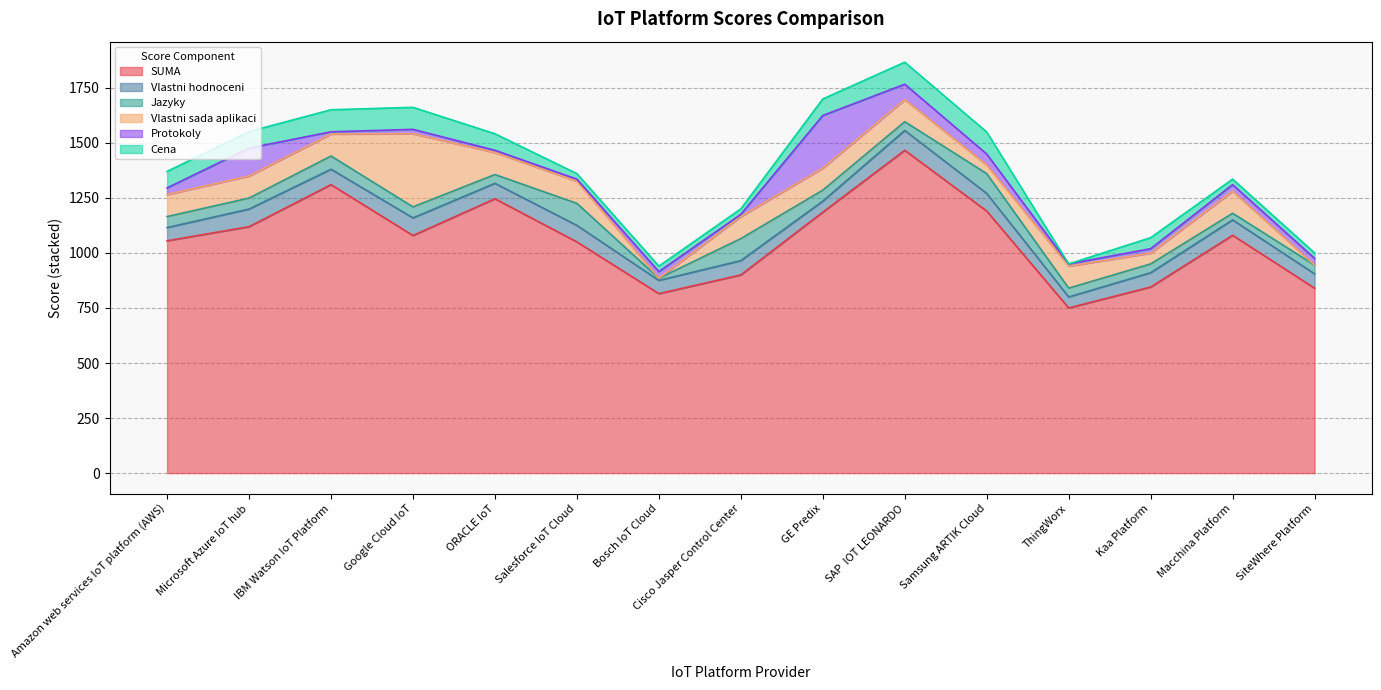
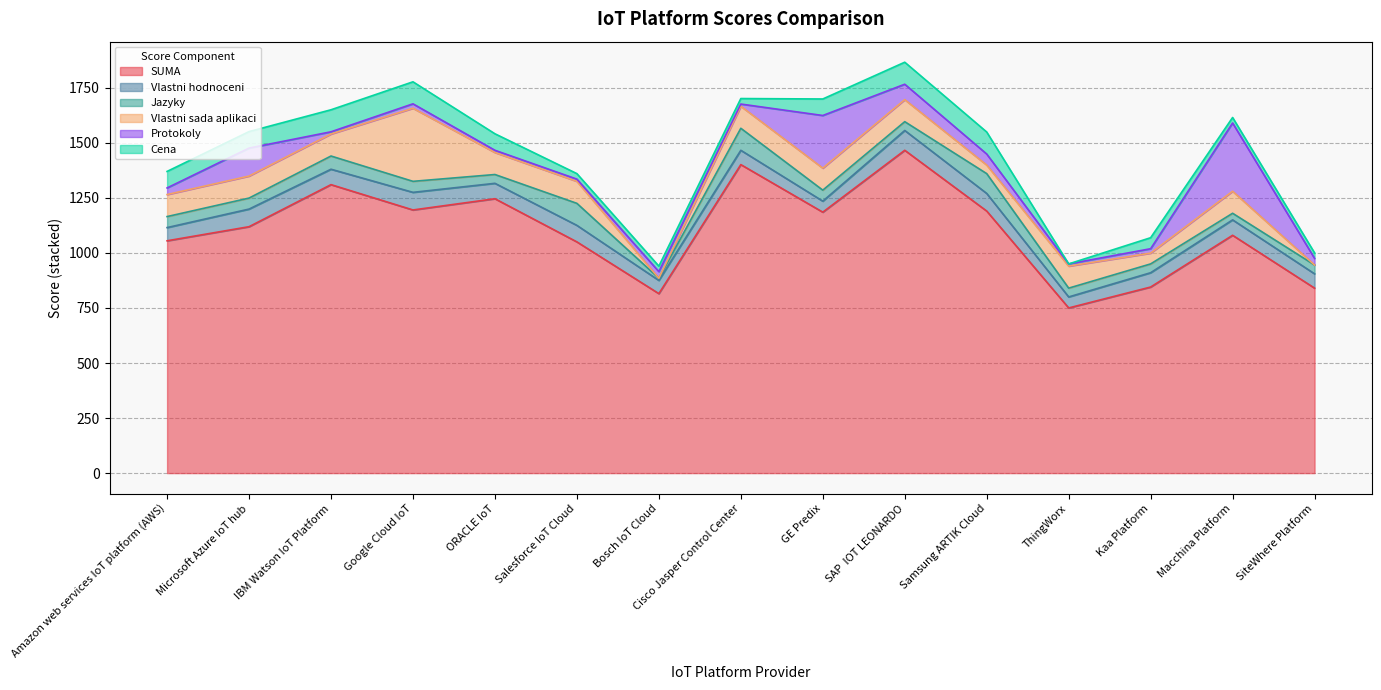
  {
    "SUMA": {
      "Amazon web services IoT platform (AWS)": 1060,
      "Microsoft Azure IoT hub": 1120,
      "IBM Watson IoT Platform": 1310,
-     "Google Cloud IoT": 1080,
+     "Google Cloud IoT": 1200,
      "ORACLE IoT": 1250,
      "Salesforce IoT Cloud": 1050,
      "Bosch IoT Cloud": 820,
-     "Cisco Jasper Control Center": 900,
+     "Cisco Jasper Control Center": 1400,
      "GE Predix": 1190,
      "SAP IOT LEONARDO": 1470,
      "Samsung ARTIK Cloud": 1190,
      "ThingWorx": 750,
      "Kaa Platform": 850,
      "Macchina Platform": 1080,
      "SiteWhere Platform": 840
    },
    "Vlastni sada aplikaci": {
      "Amazon web services IoT platform (AWS)": 100,
      "Microsoft Azure IoT hub": 100,
      "Google Cloud IoT": 330,
      "GE Predix": 100,
      "SAP IOT LEONARDO": 100,
      "Samsung ARTIK Cloud": 40,
      "Kaa Platform": 50,
      "Macchina Platform": 100
    },
    "Protokoly": {
      "Amazon web services IoT platform (AWS)": 30,
      "Google Cloud IoT": 20,
      "Bosch IoT Cloud": 30,
      "GE Predix": 240,
      "SAP IOT LEONARDO": 70,
      "Samsung ARTIK Cloud": 50,
      "Kaa Platform": 20,
-     "Macchina Platform": 30,
+     "Macchina Platform": 310,
      "SiteWhere Platform": 30
    }
  }
